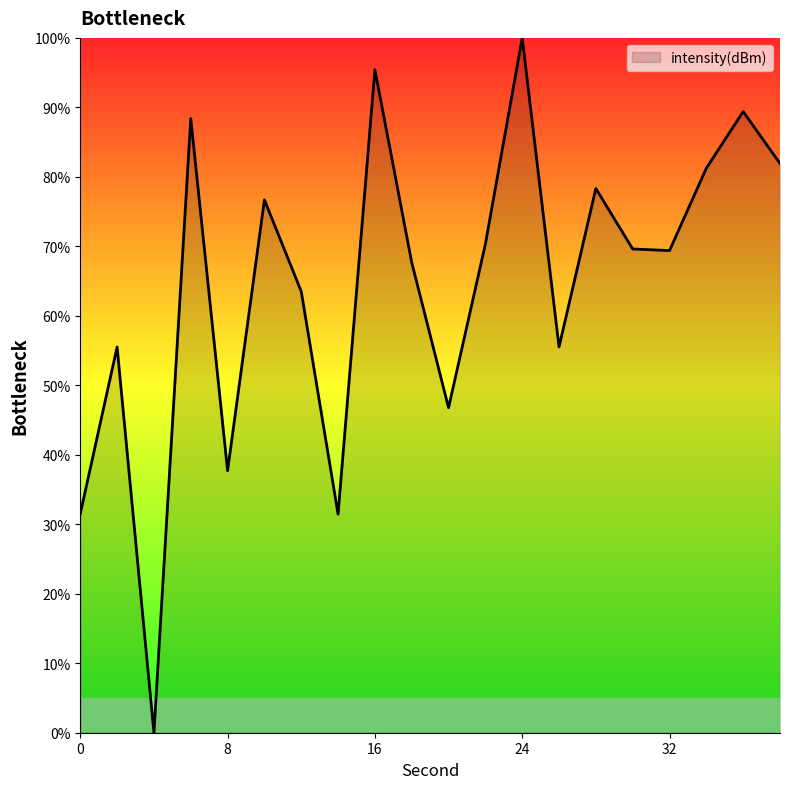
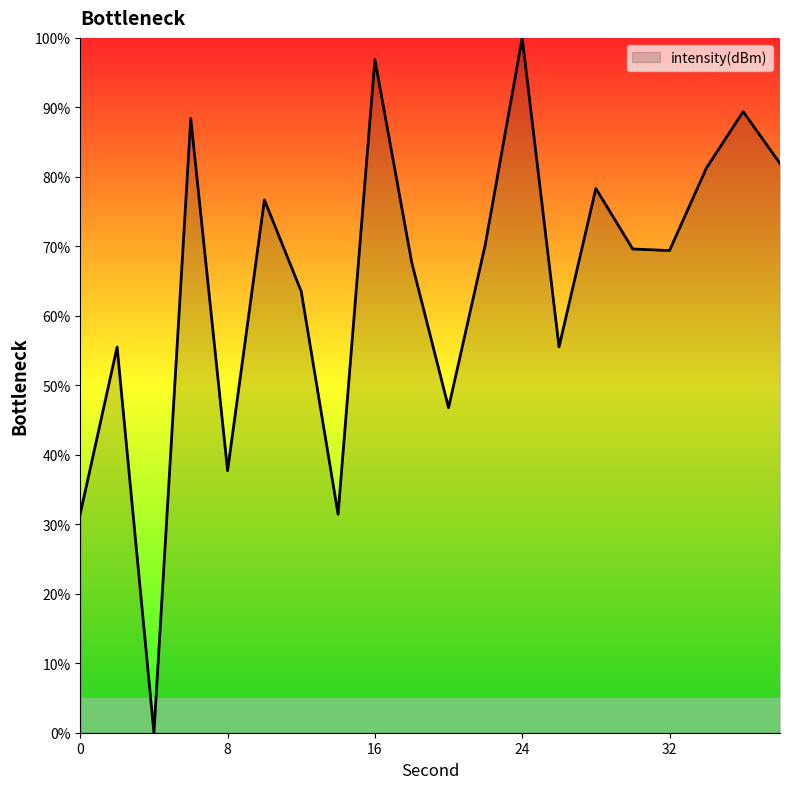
  {
    "0": "32%",
    "8": "38%",
-   "16": "95%",
+   "16": "97%",
    "24": "100%",
    "32": "69%"
  }
